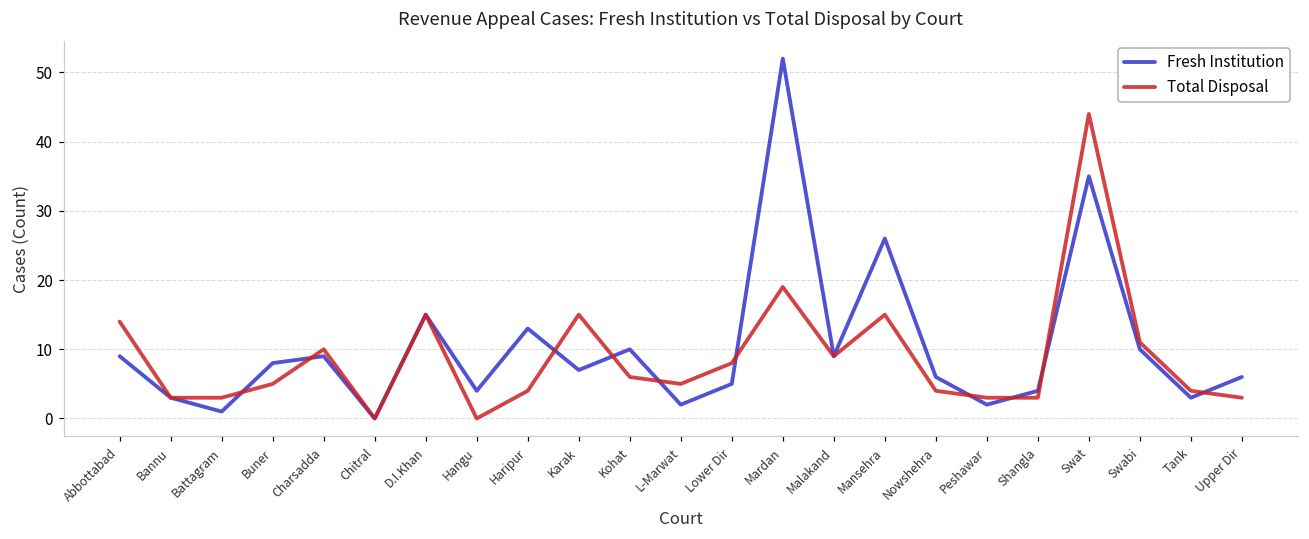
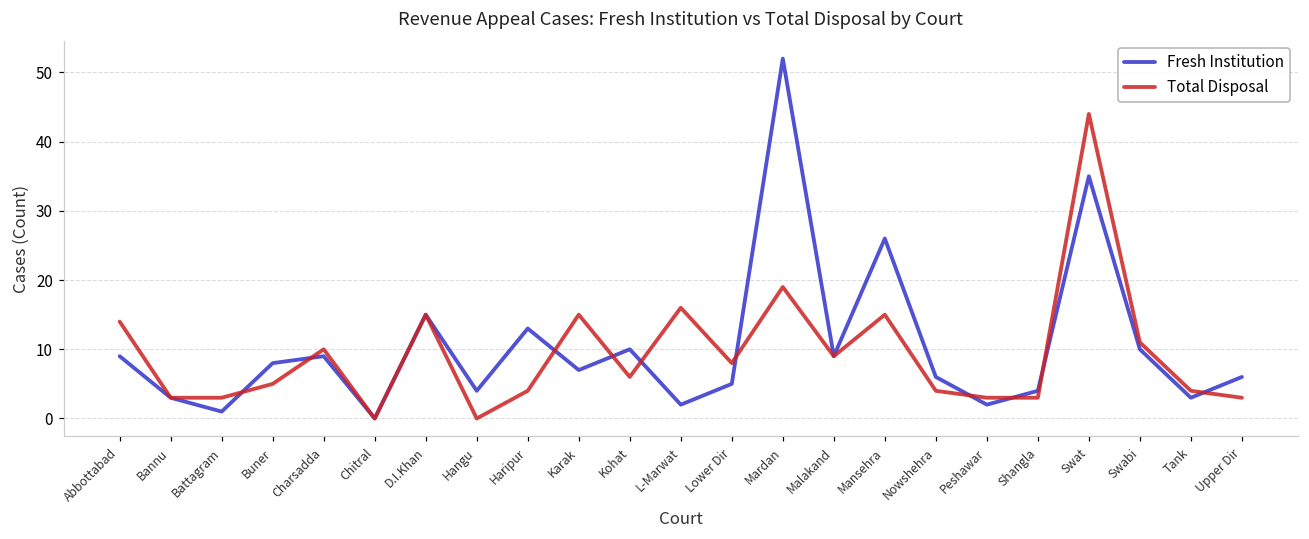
  {
    "Fresh Institution": {
      "Abbottabad": 9,
      "Battagram": 1,
      "Buner": 8,
      "Charsadda": 9,
      "Hangu": 4,
      "Haripur": 13,
      "Karak": 7,
      "Kohat": 10,
      "L-Marwat": 2,
      "Lower Dir": 5,
      "Mardan": 52,
      "Mansehra": 26,
      "Nowshehra": 6,
      "Peshawar": 2,
      "Shangla": 4,
      "Swat": 35,
      "Swabi": 10,
      "Tank": 3,
      "Upper Dir": 6
    },
    "Total Disposal": {
      "Abbottabad": 14,
      "Battagram": 3,
      "Buner": 5,
      "Charsadda": 10,
      "Hangu": 0,
      "Haripur": 4,
      "Karak": 15,
      "Kohat": 6,
-     "L-Marwat": 5,
+     "L-Marwat": 16,
      "Lower Dir": 8,
      "Mardan": 19,
      "Mansehra": 15,
      "Nowshehra": 4,
      "Peshawar": 3,
      "Shangla": 3,
      "Swat": 44,
      "Swabi": 11,
      "Tank": 4,
      "Upper Dir": 3
    }
  }
